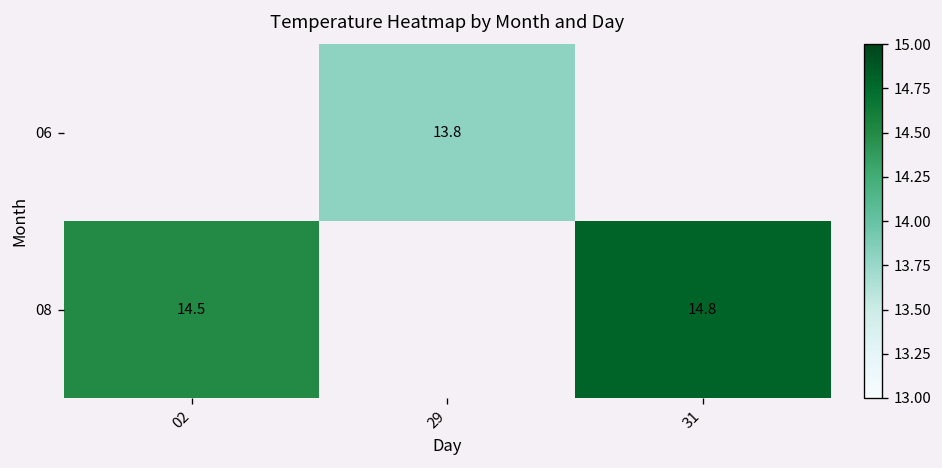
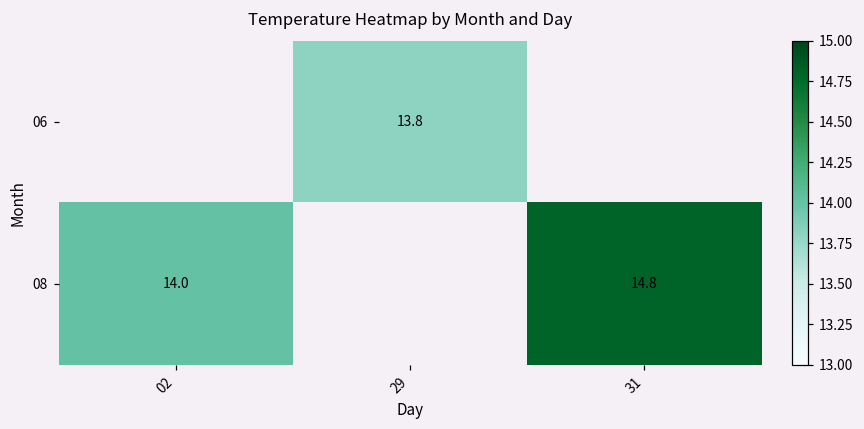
  {
    "06": {
      "29": 13.8
    },
    "08": {
-     "02": 14.5,
+     "02": 14.0,
      "31": 14.8
    }
  }
